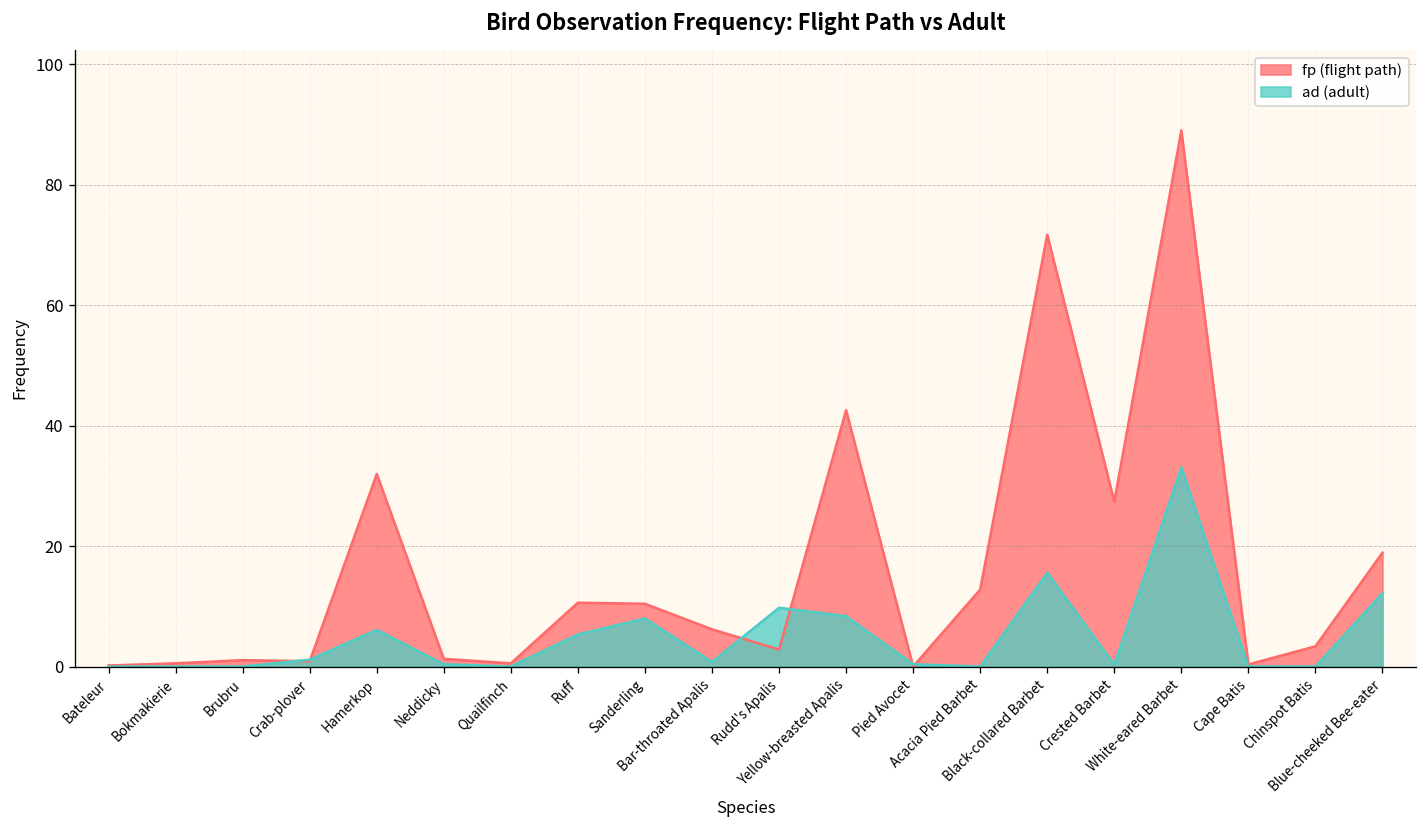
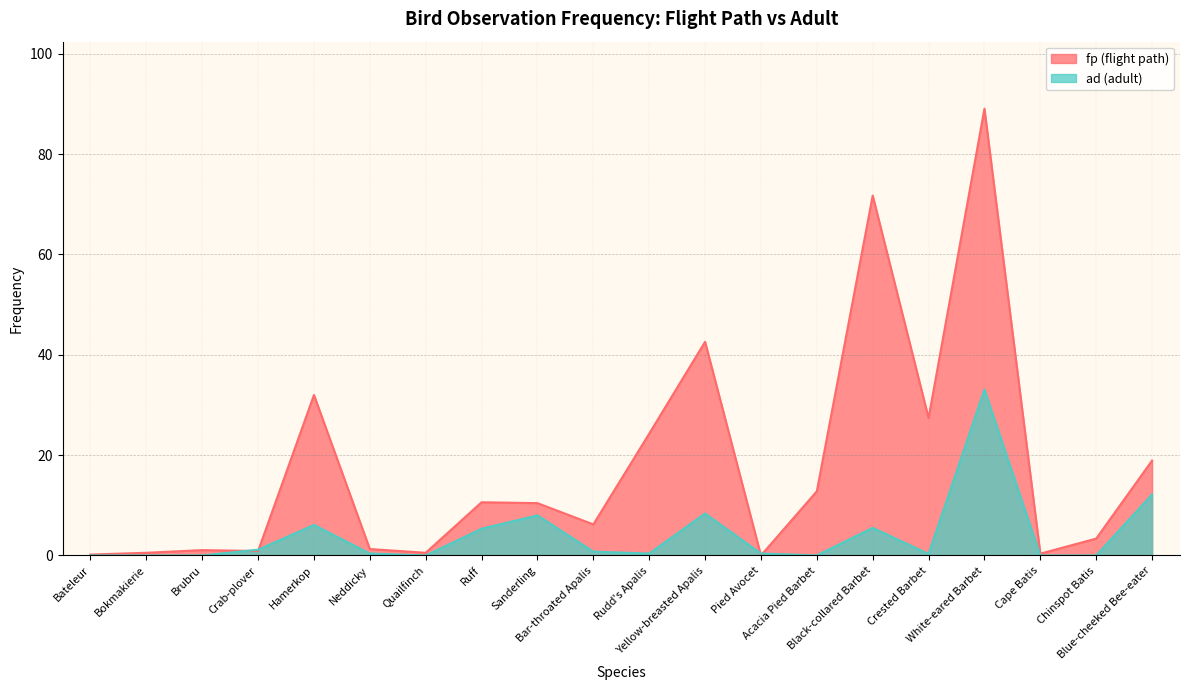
  {
    "fp (flight path)": {
      "Bokmakierie": 1,
      "Brubru": 1,
      "Hamerkop": 32,
      "Neddicky": 1,
      "Quailfinch": 1,
      "Ruff": 11,
      "Sanderling": 10,
      "Bar-throated Apalis": 6,
-     "Rudd's Apalis": 3,
+     "Rudd's Apalis": 24,
      "Yellow-breasted Apalis": 43,
      "Acacia Pied Barbet": 13,
      "Black-collared Barbet": 72,
      "Crested Barbet": 27,
      "White-eared Barbet": 89,
      "Chinspot Batis": 3,
      "Blue-cheeked Bee-eater": 19
    },
    "ad (adult)": {
      "Bokmakierie": 0,
      "Brubru": 0,
      "Hamerkop": 6,
      "Neddicky": 0,
      "Quailfinch": 0,
      "Ruff": 5,
      "Sanderling": 8,
      "Bar-throated Apalis": 1,
-     "Rudd's Apalis": 10,
+     "Rudd's Apalis": 0,
      "Yellow-breasted Apalis": 8,
      "Acacia Pied Barbet": 0,
-     "Black-collared Barbet": 16,
+     "Black-collared Barbet": 5,
      "Crested Barbet": 0,
      "White-eared Barbet": 33,
      "Chinspot Batis": 0,
      "Blue-cheeked Bee-eater": 12
    }
  }
